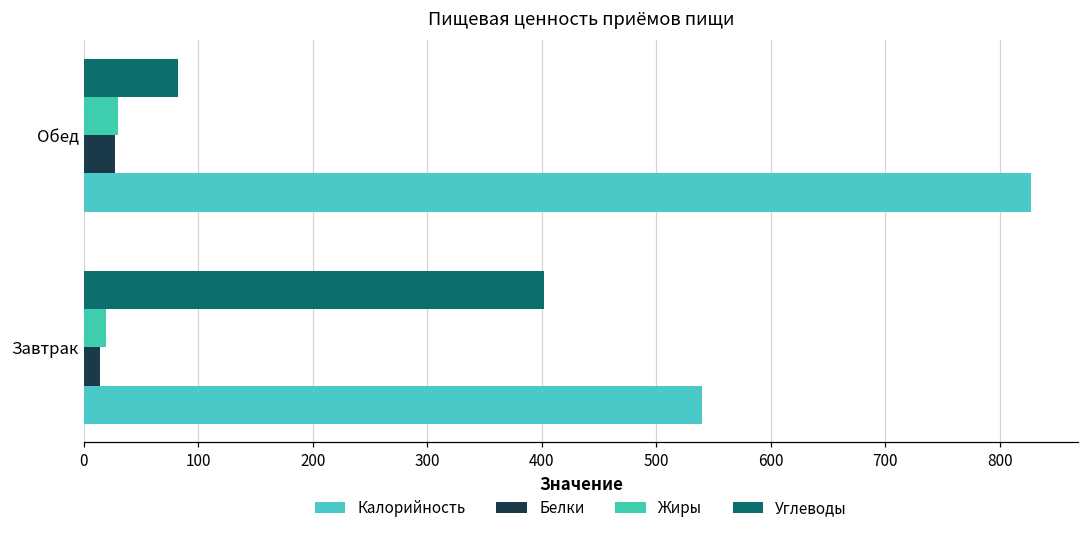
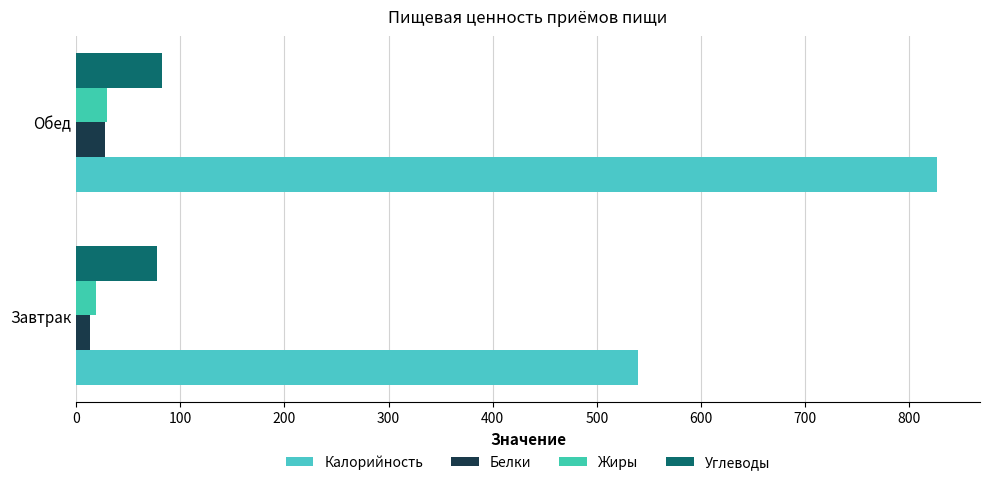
  {
    "Белки": {
      "Обед": 27,
      "Завтрак": 14
    },
    "Углеводы": {
      "Обед": 82,
-     "Завтрак": 402
+     "Завтрак": 78
    }
  }
